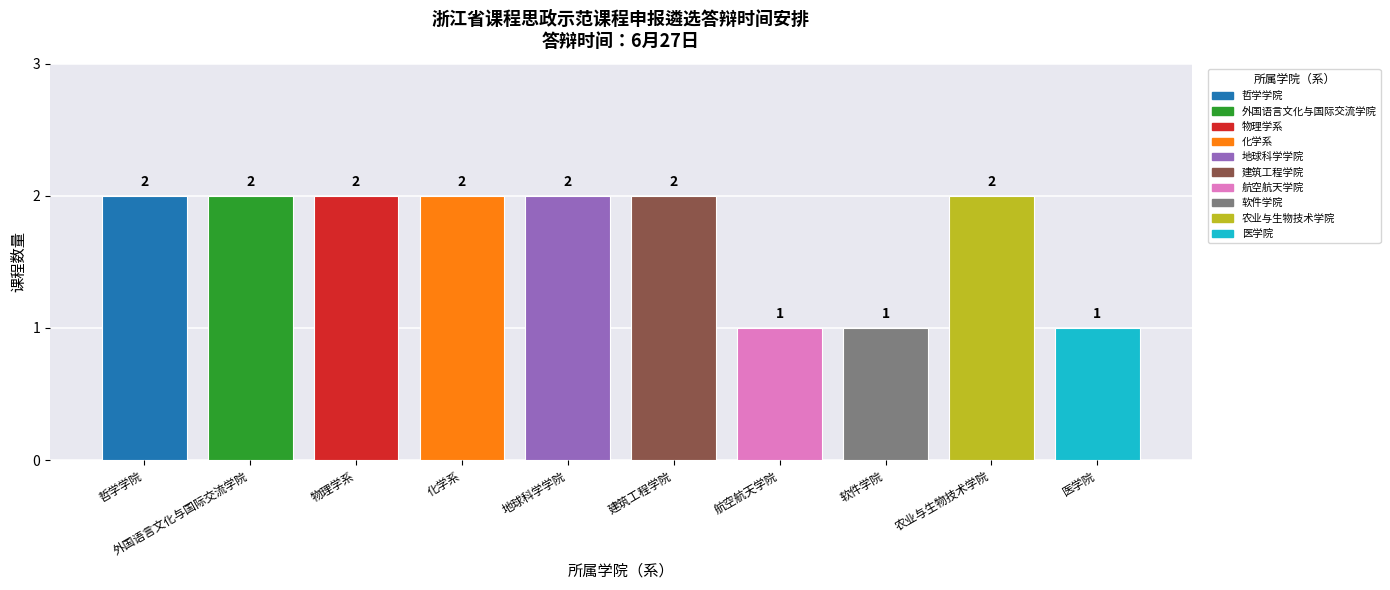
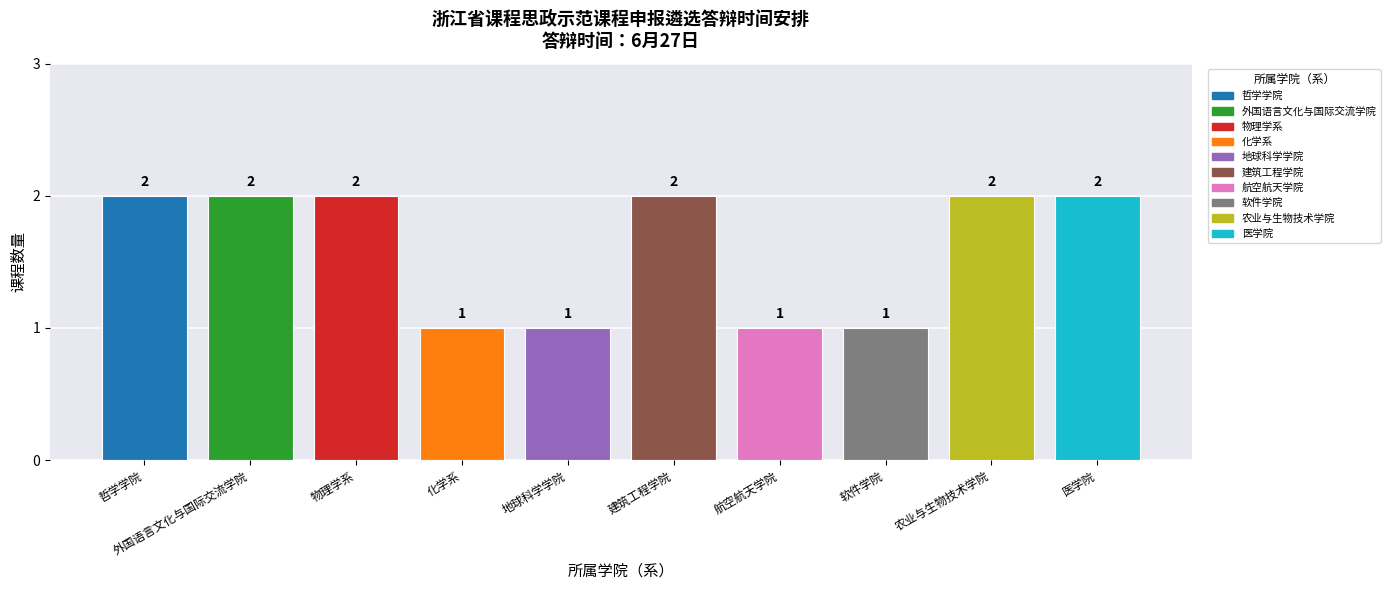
  {
    "哲学学院": 2,
    "外国语言文化与国际交流学院": 2,
    "物理学系": 2,
-   "化学系": 2,
-   "地球科学学院": 2,
+   "化学系": 1,
+   "地球科学学院": 1,
    "建筑工程学院": 2,
    "航空航天学院": 1,
    "软件学院": 1,
    "农业与生物技术学院": 2,
-   "医学院": 1
+   "医学院": 2
  }
